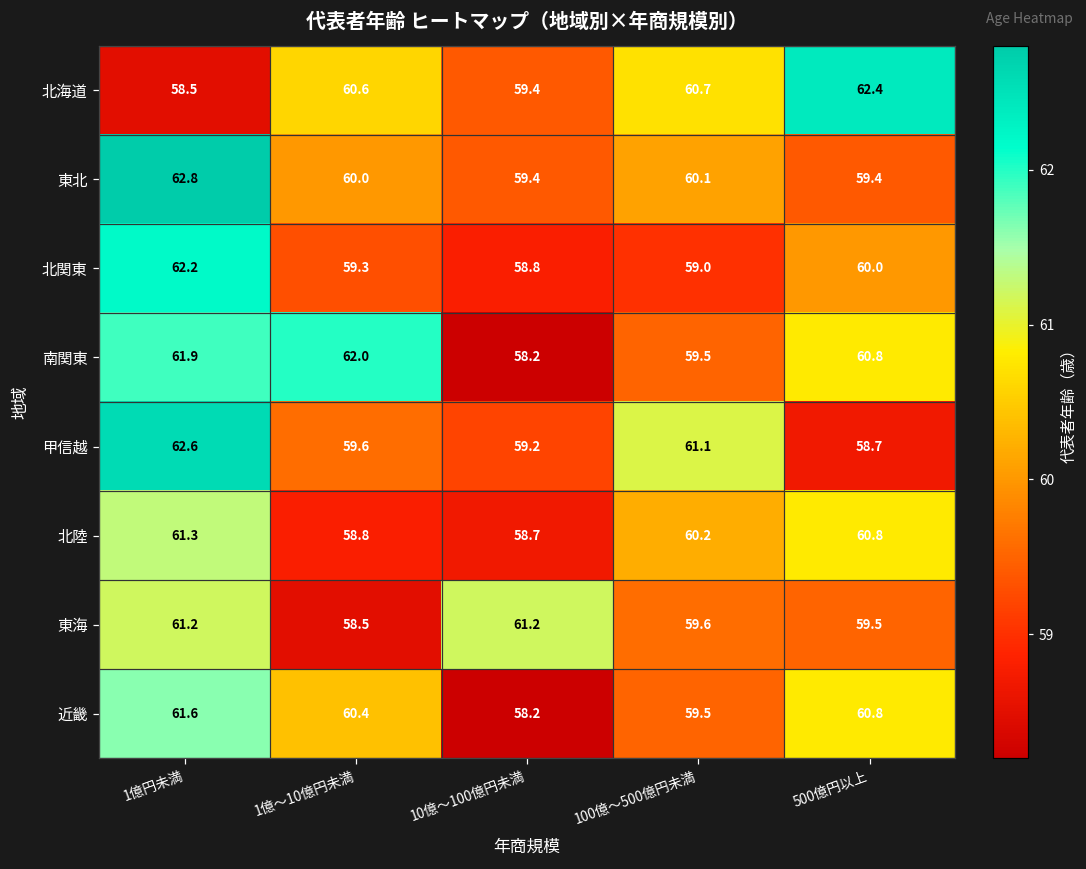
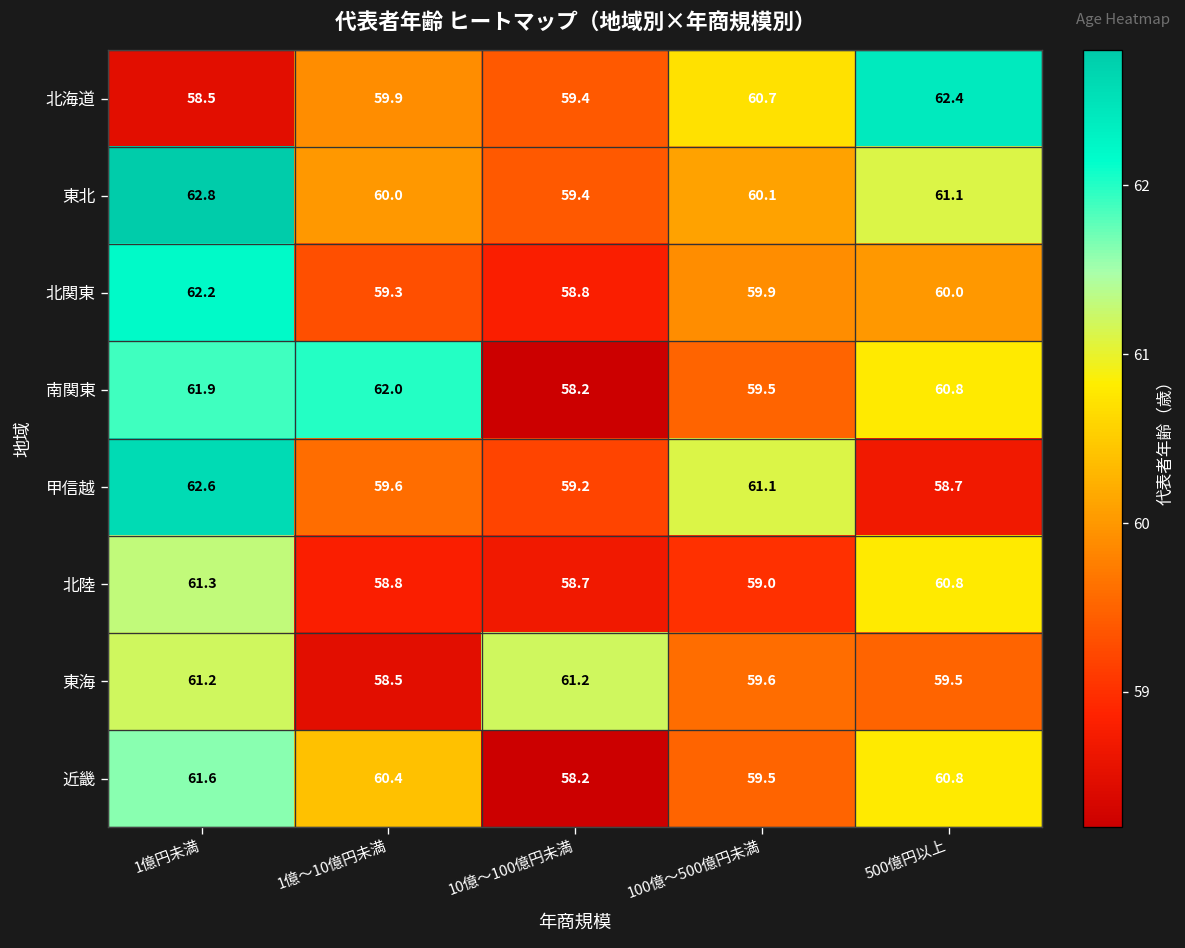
  {
    "北海道": {
      "1億円未満": 58.5,
-     "1億～10億円未満": 60.6,
+     "1億～10億円未満": 59.9,
      "10億～100億円未満": 59.4,
      "100億～500億円未満": 60.7,
      "500億円以上": 62.4
    },
    "東北": {
      "1億円未満": 62.8,
      "1億～10億円未満": 60.0,
      "10億～100億円未満": 59.4,
      "100億～500億円未満": 60.1,
-     "500億円以上": 59.4
+     "500億円以上": 61.1
    },
    "北関東": {
      "1億円未満": 62.2,
      "1億～10億円未満": 59.3,
      "10億～100億円未満": 58.8,
-     "100億～500億円未満": 59.0,
+     "100億～500億円未満": 59.9,
      "500億円以上": 60.0
    },
    "南関東": {
      "1億円未満": 61.9,
      "1億～10億円未満": 62.0,
      "10億～100億円未満": 58.2,
      "100億～500億円未満": 59.5,
      "500億円以上": 60.8
    },
    "甲信越": {
      "1億円未満": 62.6,
      "1億～10億円未満": 59.6,
      "10億～100億円未満": 59.2,
      "100億～500億円未満": 61.1,
      "500億円以上": 58.7
    },
    "北陸": {
      "1億円未満": 61.3,
      "1億～10億円未満": 58.8,
      "10億～100億円未満": 58.7,
-     "100億～500億円未満": 60.2,
+     "100億～500億円未満": 59.0,
      "500億円以上": 60.8
    },
    "東海": {
      "1億円未満": 61.2,
      "1億～10億円未満": 58.5,
      "10億～100億円未満": 61.2,
      "100億～500億円未満": 59.6,
      "500億円以上": 59.5
    },
    "近畿": {
      "1億円未満": 61.6,
      "1億～10億円未満": 60.4,
      "10億～100億円未満": 58.2,
      "100億～500億円未満": 59.5,
      "500億円以上": 60.8
    }
  }
